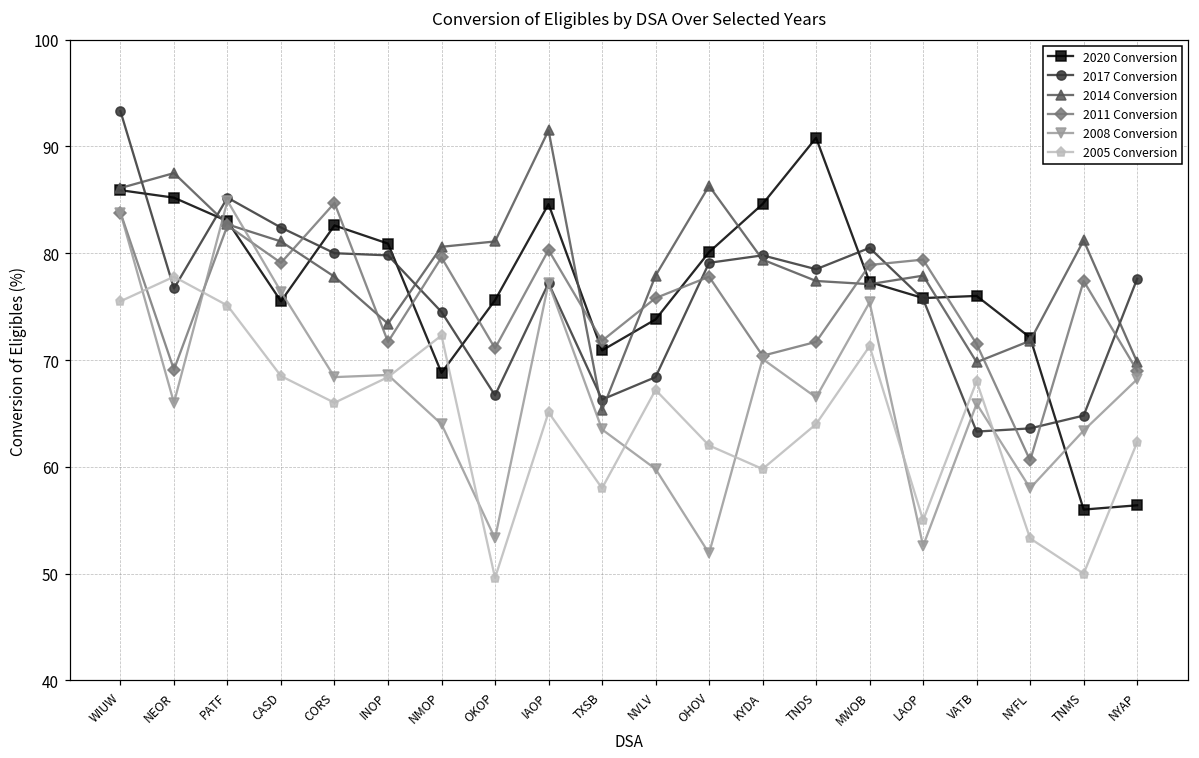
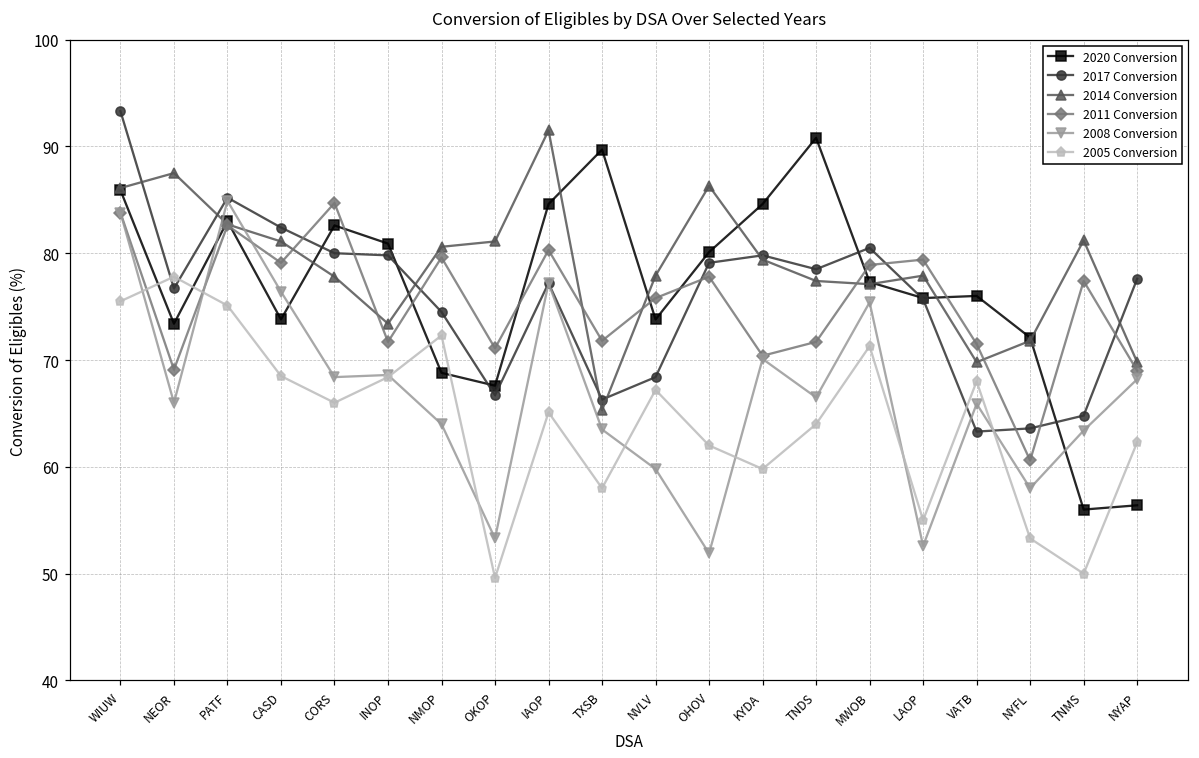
  {
    "2020 Conversion": {
-     "NEOR": 85,
+     "NEOR": 73,
      "PATF": 83,
-     "CASD": 76,
+     "CASD": 74,
      "CORS": 83,
      "INOP": 81,
      "NMOP": 69,
-     "OKOP": 76,
+     "OKOP": 68,
      "IAOP": 85,
-     "TXSB": 71,
+     "TXSB": 90,
      "NVLV": 74,
      "OHOV": 80,
      "KYDA": 85,
      "TNDS": 91,
      "VATB": 76,
      "NYFL": 72,
      "TNMS": 56,
      "NYAP": 56
    }
  }
